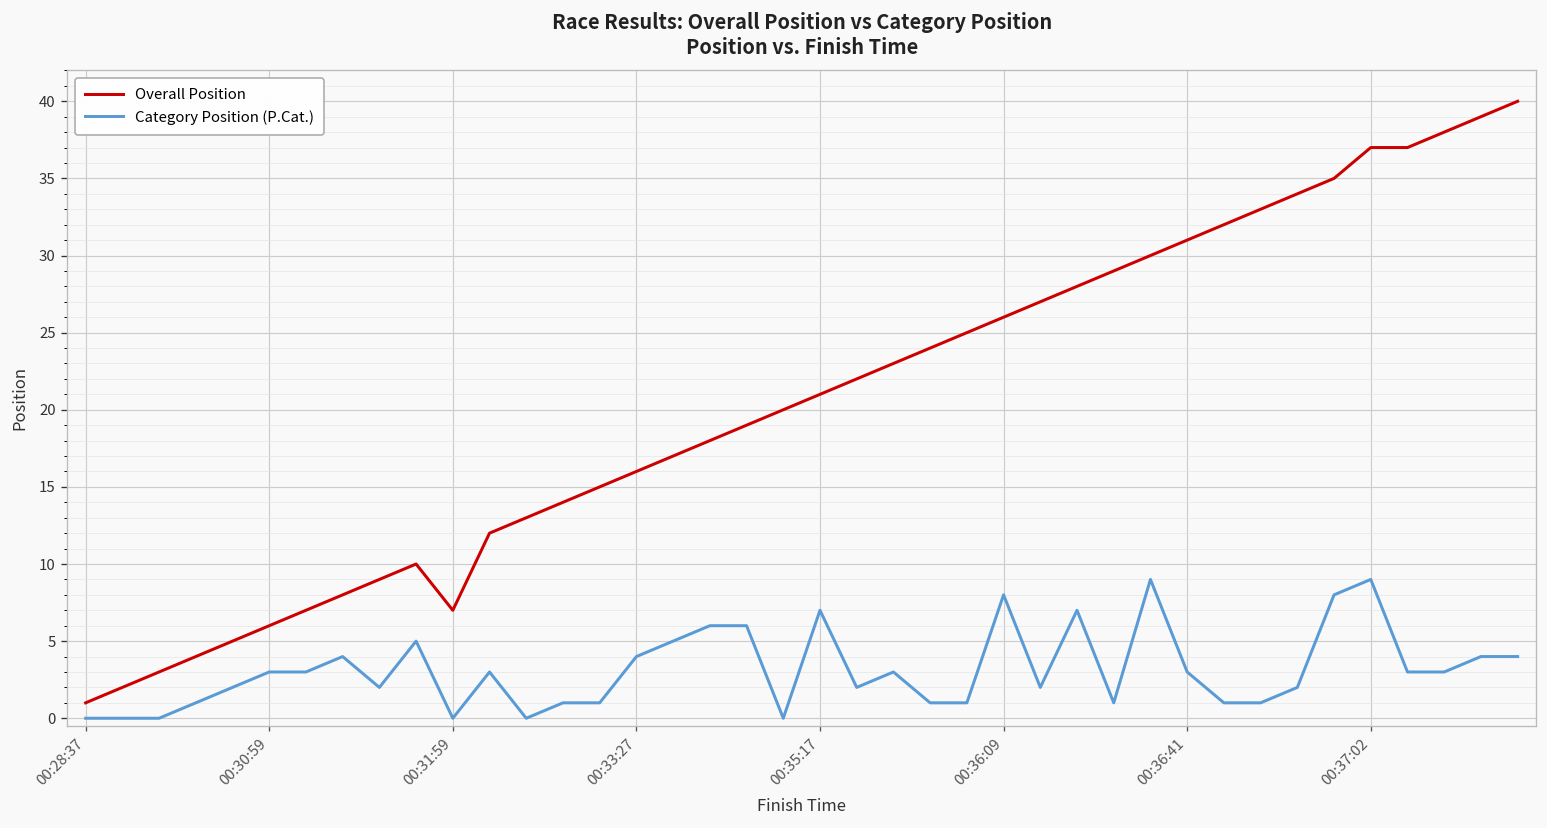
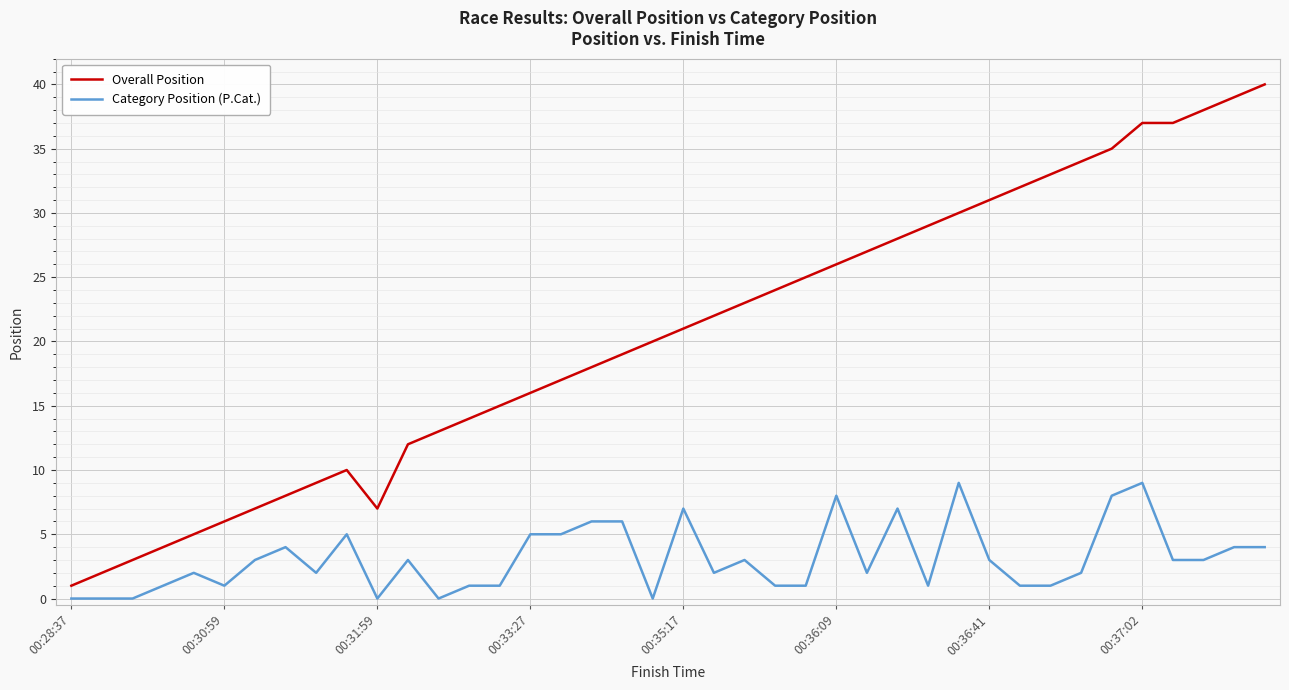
  {
    "Overall Position": {
      "00:28:37": 1,
      "00:30:59": 6,
      "00:31:59": 7,
      "00:33:27": 16,
      "00:35:17": 21,
      "00:36:09": 26,
      "00:36:41": 31,
      "00:37:02": 37
    },
    "Category Position (P.Cat.)": {
      "00:28:37": 0,
-     "00:30:59": 3,
+     "00:30:59": 1,
      "00:31:59": 0,
-     "00:33:27": 4,
+     "00:33:27": 5,
      "00:35:17": 7,
      "00:36:09": 8,
      "00:36:41": 3,
      "00:37:02": 9
    }
  }
